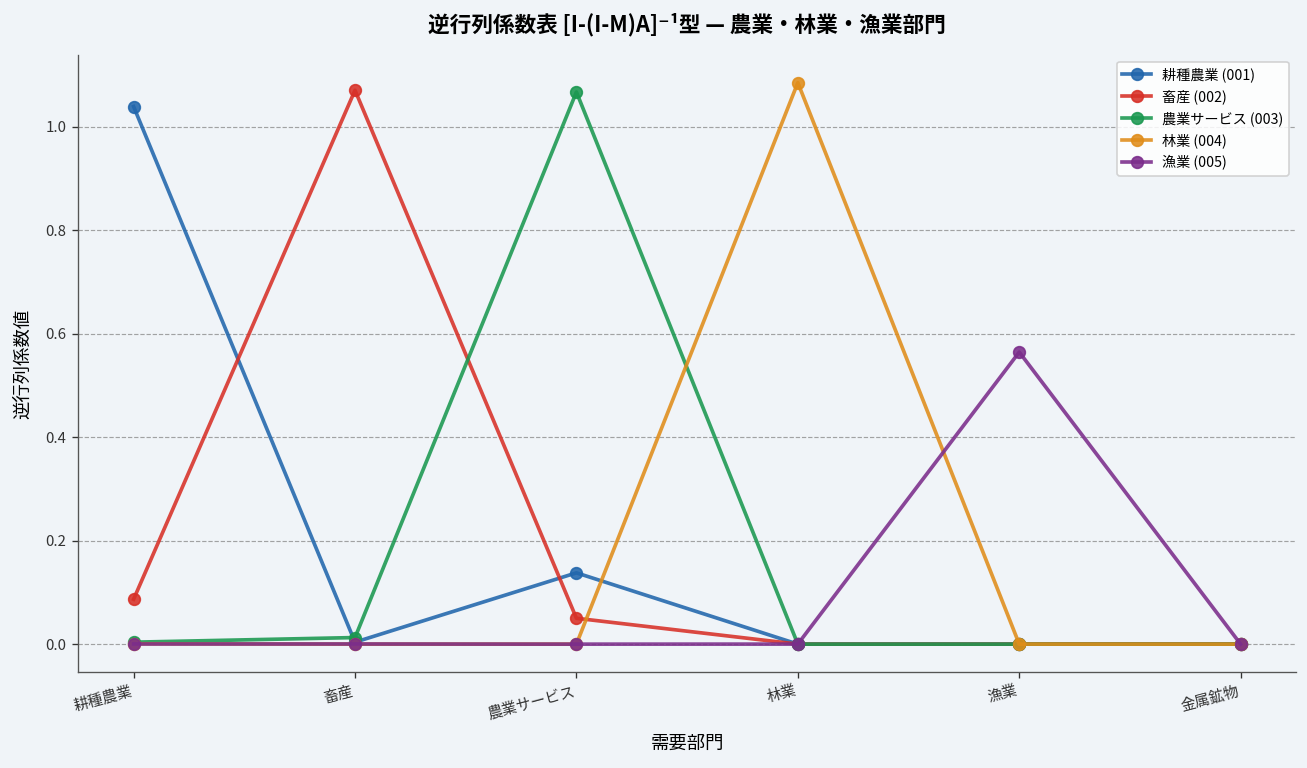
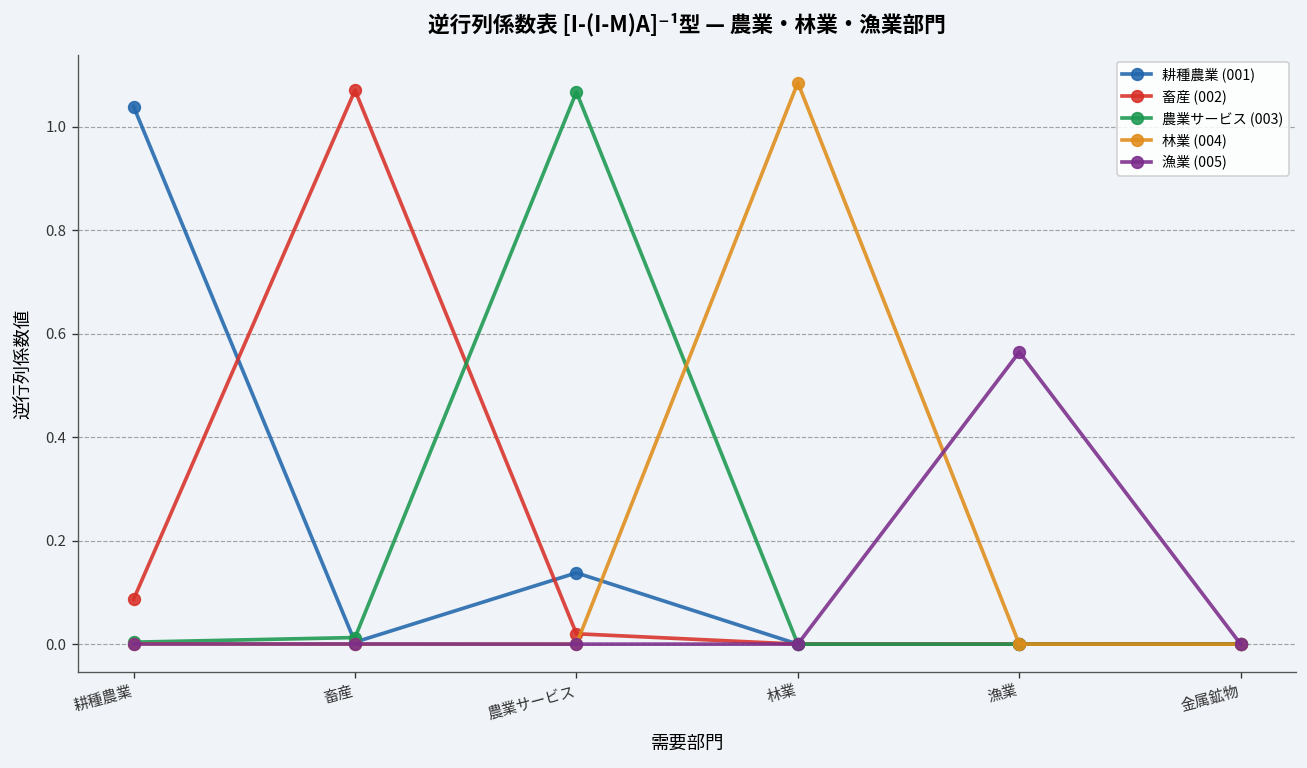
  {
    "耕種農業 (001)": {
      "耕種農業": 1.04,
      "農業サービス": 0.14
    },
    "畜産 (002)": {
      "耕種農業": 0.09,
      "畜産": 1.07,
-     "農業サービス": 0.05
+     "農業サービス": 0.02
    },
    "農業サービス (003)": {
      "畜産": 0.01,
      "農業サービス": 1.07
    },
    "林業 (004)": {
      "林業": 1.09
    },
    "漁業 (005)": {
      "漁業": 0.56
    }
  }
